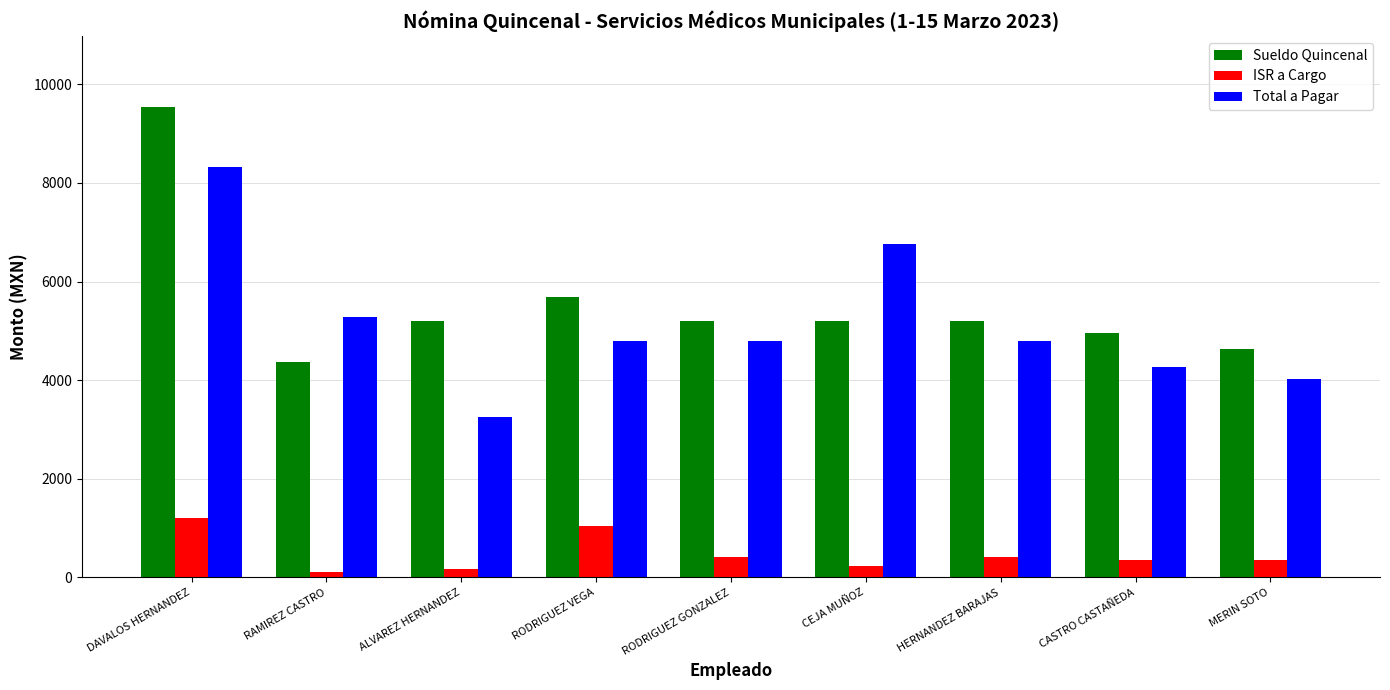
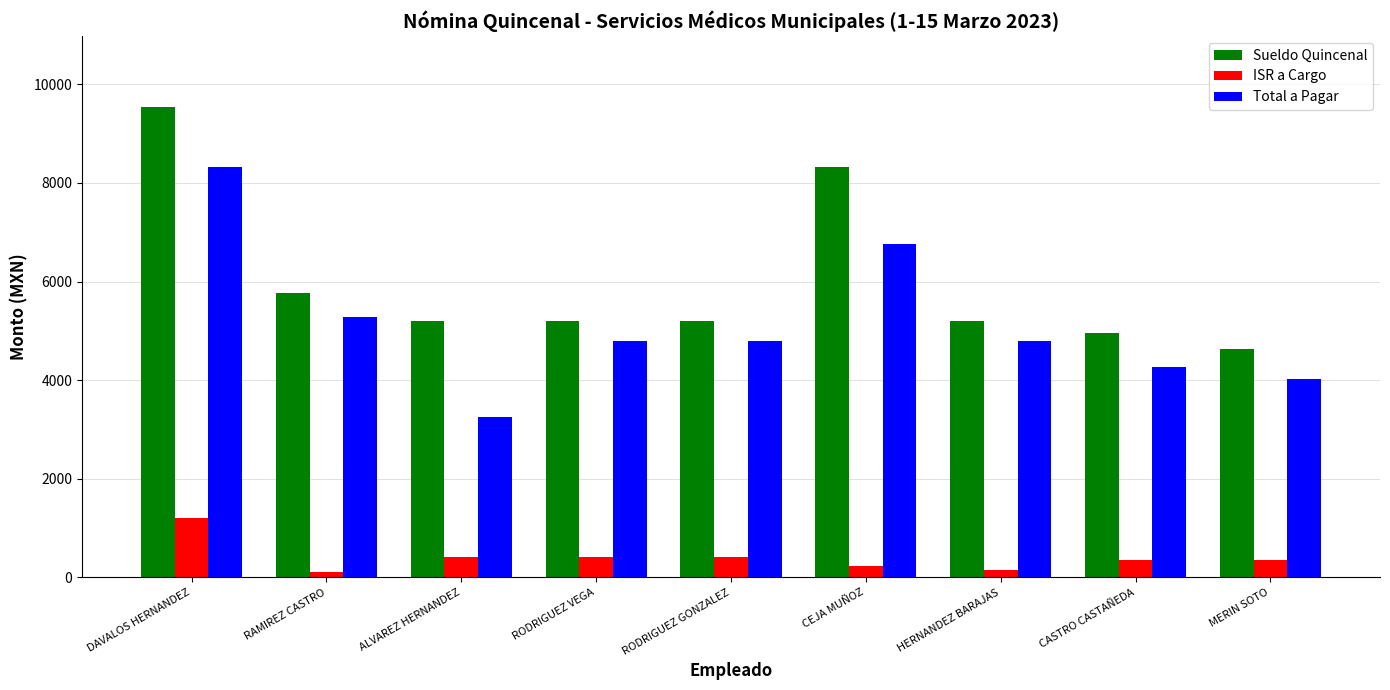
  {
    "Sueldo Quincenal": {
      "DAVALOS HERNANDEZ": 9500,
-     "RAMIREZ CASTRO": 4400,
+     "RAMIREZ CASTRO": 5800,
      "ALVAREZ HERNANDEZ": 5200,
-     "RODRIGUEZ VEGA": 5700,
+     "RODRIGUEZ VEGA": 5200,
      "RODRIGUEZ GONZALEZ": 5200,
-     "CEJA MUÑOZ": 5200,
+     "CEJA MUÑOZ": 8300,
      "HERNANDEZ BARAJAS": 5200,
      "CASTRO CASTAÑEDA": 5000,
      "MERIN SOTO": 4600
    },
    "ISR a Cargo": {
      "DAVALOS HERNANDEZ": 1200,
      "RAMIREZ CASTRO": 100,
-     "ALVAREZ HERNANDEZ": 200,
-     "RODRIGUEZ VEGA": 1000,
+     "ALVAREZ HERNANDEZ": 400,
+     "RODRIGUEZ VEGA": 400,
      "RODRIGUEZ GONZALEZ": 400,
      "CEJA MUÑOZ": 200,
-     "HERNANDEZ BARAJAS": 400,
+     "HERNANDEZ BARAJAS": 200,
      "CASTRO CASTAÑEDA": 300,
      "MERIN SOTO": 300
    },
    "Total a Pagar": {
      "DAVALOS HERNANDEZ": 8300,
      "RAMIREZ CASTRO": 5300,
      "ALVAREZ HERNANDEZ": 3200,
      "RODRIGUEZ VEGA": 4800,
      "RODRIGUEZ GONZALEZ": 4800,
      "CEJA MUÑOZ": 6800,
      "HERNANDEZ BARAJAS": 4800,
      "CASTRO CASTAÑEDA": 4300,
      "MERIN SOTO": 4000
    }
  }
